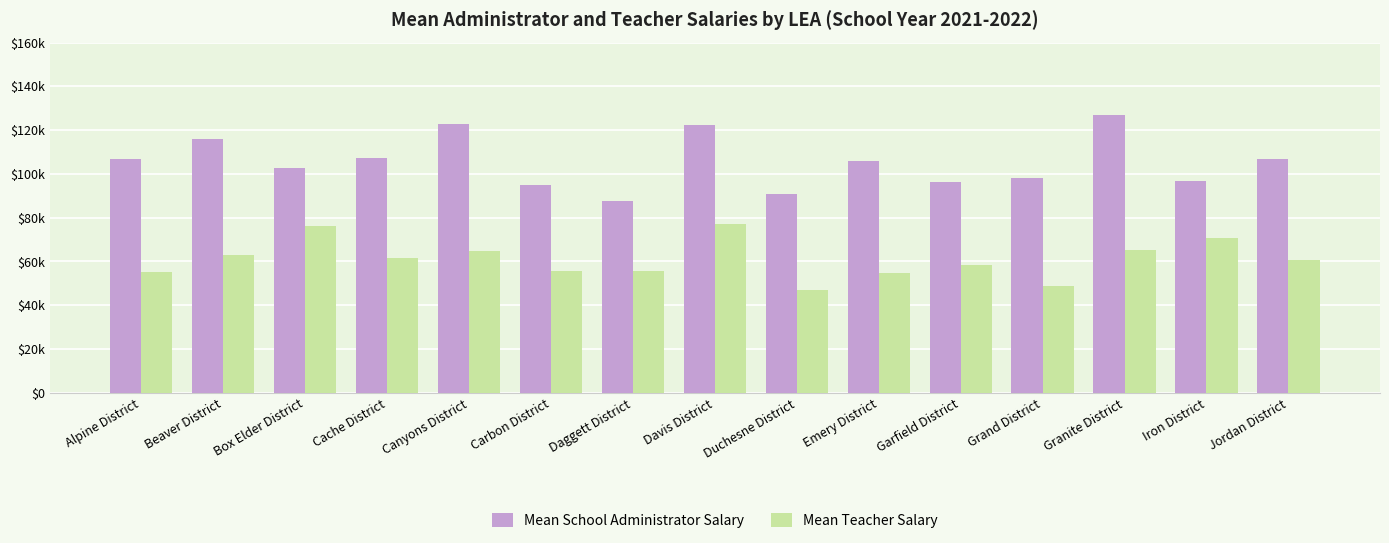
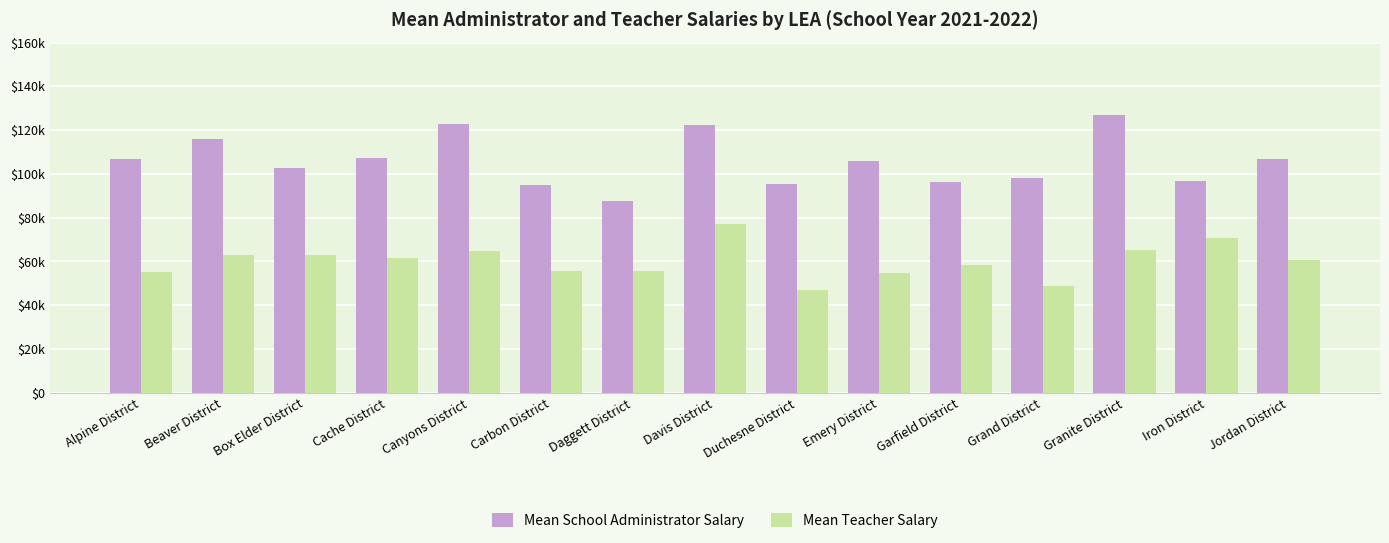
  {
    "Mean School Administrator Salary": {
      "Alpine District": "$107000",
      "Beaver District": "$116000",
      "Box Elder District": "$103000",
      "Cache District": "$107000",
      "Canyons District": "$123000",
      "Carbon District": "$95000",
      "Daggett District": "$88000",
      "Davis District": "$123000",
-     "Duchesne District": "$91000",
+     "Duchesne District": "$95000",
      "Emery District": "$106000",
      "Garfield District": "$96000",
      "Grand District": "$98000",
      "Granite District": "$127000",
      "Iron District": "$97000",
      "Jordan District": "$107000"
    },
    "Mean Teacher Salary": {
      "Alpine District": "$55000",
      "Beaver District": "$63000",
-     "Box Elder District": "$76000",
+     "Box Elder District": "$63000",
      "Cache District": "$62000",
      "Canyons District": "$65000",
      "Carbon District": "$56000",
      "Daggett District": "$56000",
      "Davis District": "$77000",
      "Duchesne District": "$47000",
      "Emery District": "$55000",
      "Garfield District": "$59000",
      "Grand District": "$49000",
      "Granite District": "$65000",
      "Iron District": "$71000",
      "Jordan District": "$61000"
    }
  }
